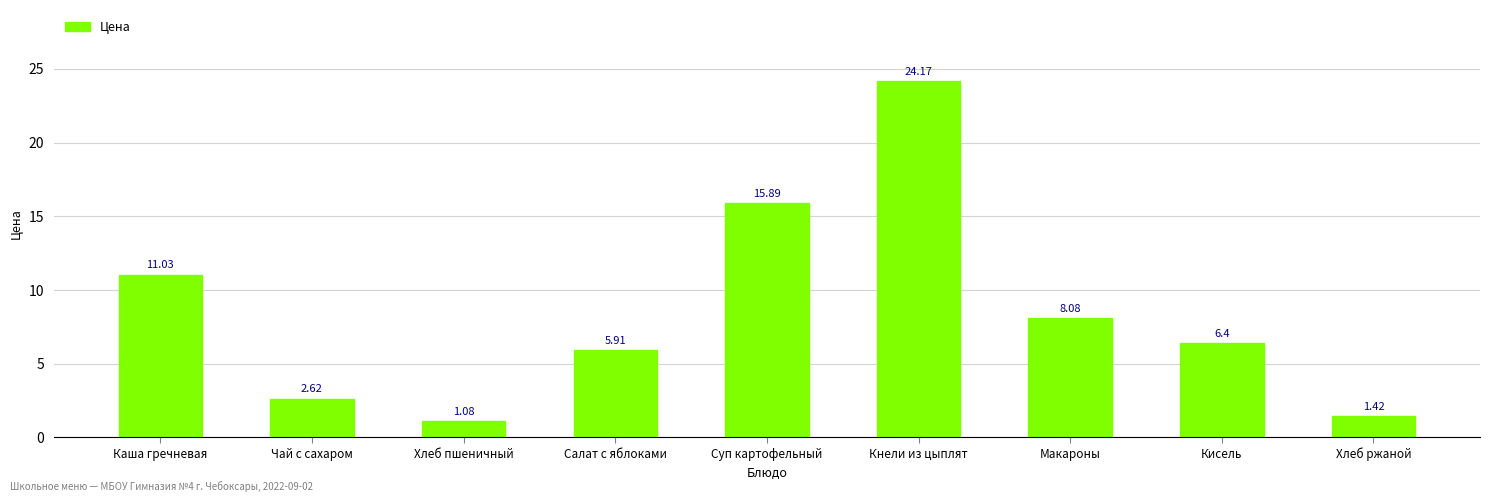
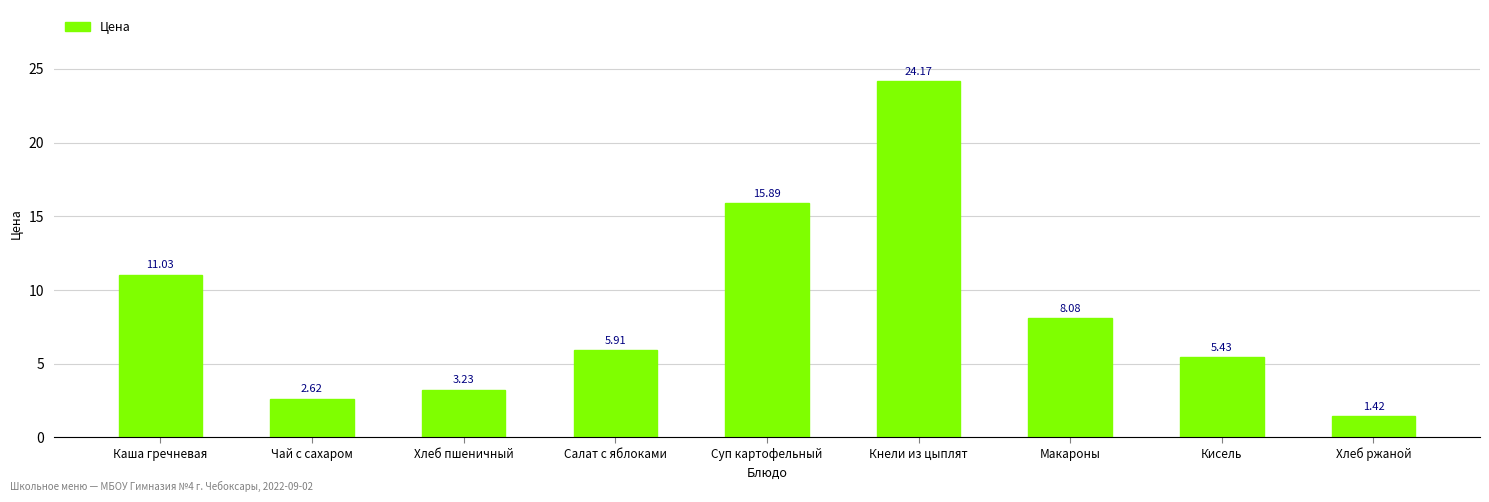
  {
    "Каша гречневая": 11.03,
    "Чай с сахаром": 2.62,
-   "Хлеб пшеничный": 1.08,
+   "Хлеб пшеничный": 3.23,
    "Салат с яблоками": 5.91,
    "Суп картофельный": 15.89,
    "Кнели из цыплят": 24.17,
    "Макароны": 8.08,
-   "Кисель": 6.4,
+   "Кисель": 5.43,
    "Хлеб ржаной": 1.42
  }
